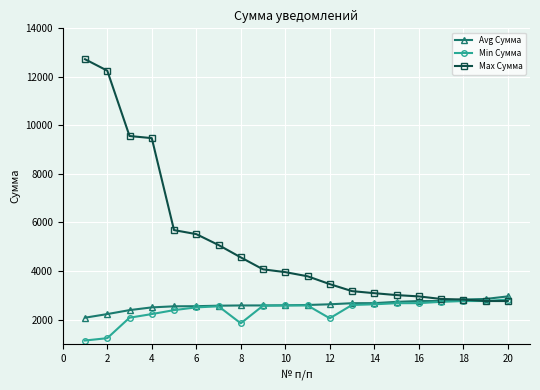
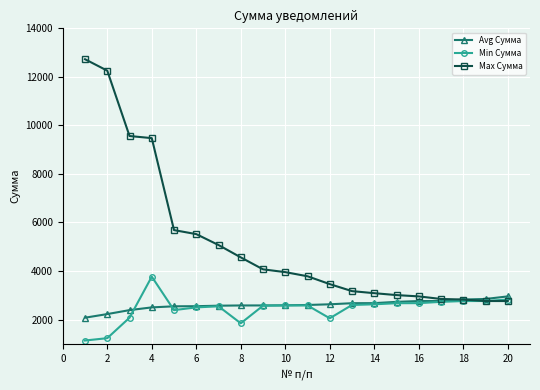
  {
    "Min Сумма": {
      "2": 1200,
-     "4": 2200,
+     "4": 3800,
      "8": 1800,
      "12": 2100
    }
  }
